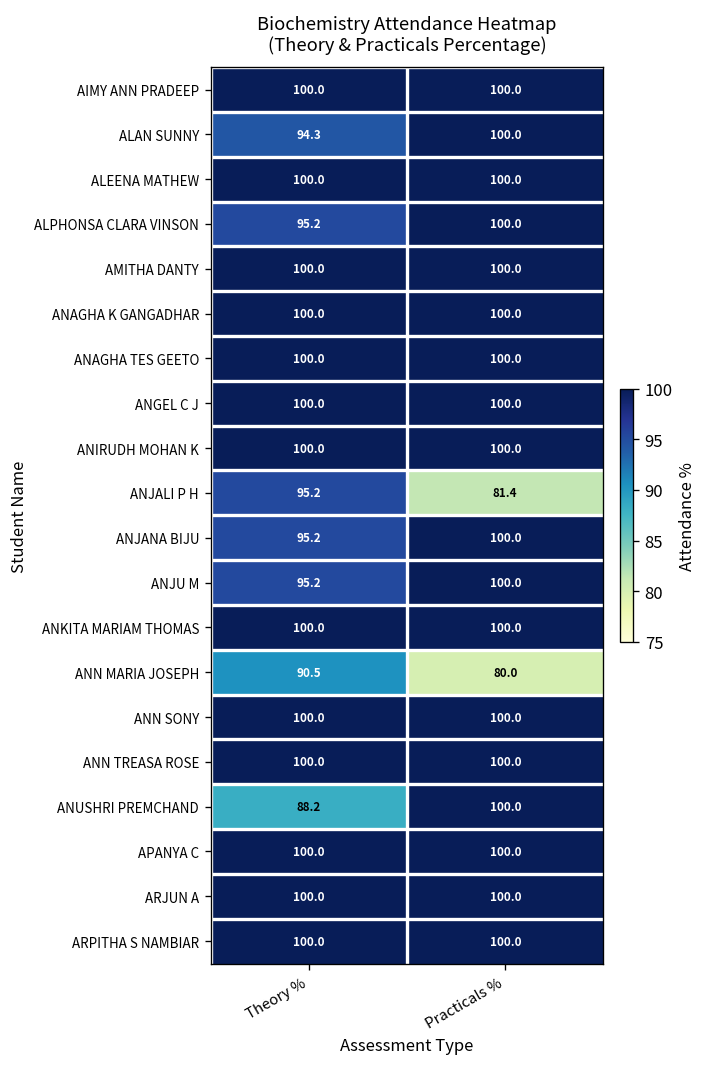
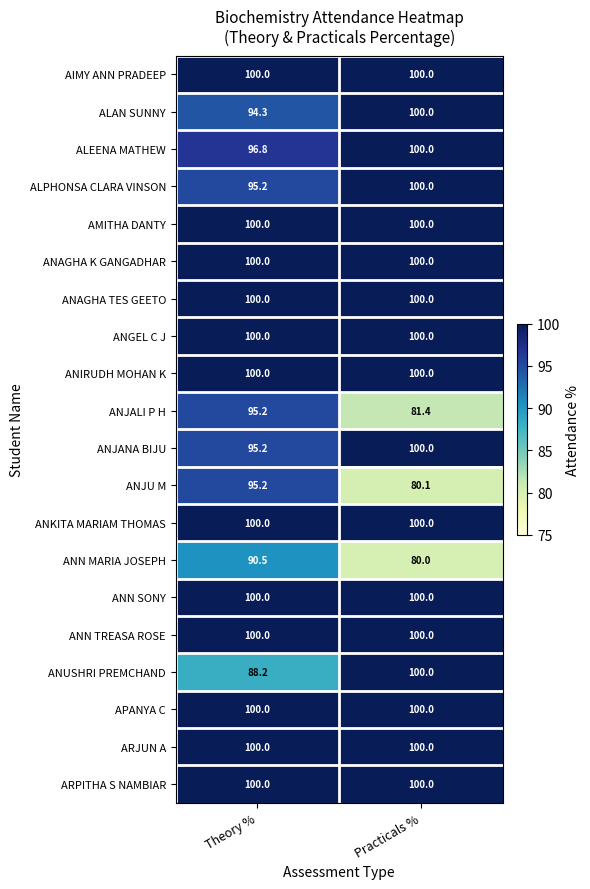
  {
    "AIMY ANN PRADEEP": {
      "Theory %": 100.0,
      "Practicals %": 100.0
    },
    "ALAN SUNNY": {
      "Theory %": 94.3,
      "Practicals %": 100.0
    },
    "ALEENA MATHEW": {
-     "Theory %": 100.0,
+     "Theory %": 96.8,
      "Practicals %": 100.0
    },
    "ALPHONSA CLARA VINSON": {
      "Theory %": 95.2,
      "Practicals %": 100.0
    },
    "AMITHA DANTY": {
      "Theory %": 100.0,
      "Practicals %": 100.0
    },
    "ANAGHA K GANGADHAR": {
      "Theory %": 100.0,
      "Practicals %": 100.0
    },
    "ANAGHA TES GEETO": {
      "Theory %": 100.0,
      "Practicals %": 100.0
    },
    "ANGEL C J": {
      "Theory %": 100.0,
      "Practicals %": 100.0
    },
    "ANIRUDH MOHAN K": {
      "Theory %": 100.0,
      "Practicals %": 100.0
    },
    "ANJALI P H": {
      "Theory %": 95.2,
      "Practicals %": 81.4
    },
    "ANJANA BIJU": {
      "Theory %": 95.2,
      "Practicals %": 100.0
    },
    "ANJU M": {
      "Theory %": 95.2,
-     "Practicals %": 100.0
+     "Practicals %": 80.1
    },
    "ANKITA MARIAM THOMAS": {
      "Theory %": 100.0,
      "Practicals %": 100.0
    },
    "ANN MARIA JOSEPH": {
      "Theory %": 90.5,
      "Practicals %": 80.0
    },
    "ANN SONY": {
      "Theory %": 100.0,
      "Practicals %": 100.0
    },
    "ANN TREASA ROSE": {
      "Theory %": 100.0,
      "Practicals %": 100.0
    },
    "ANUSHRI PREMCHAND": {
      "Theory %": 88.2,
      "Practicals %": 100.0
    },
    "APANYA C": {
      "Theory %": 100.0,
      "Practicals %": 100.0
    },
    "ARJUN A": {
      "Theory %": 100.0,
      "Practicals %": 100.0
    },
    "ARPITHA S NAMBIAR": {
      "Theory %": 100.0,
      "Practicals %": 100.0
    }
  }
